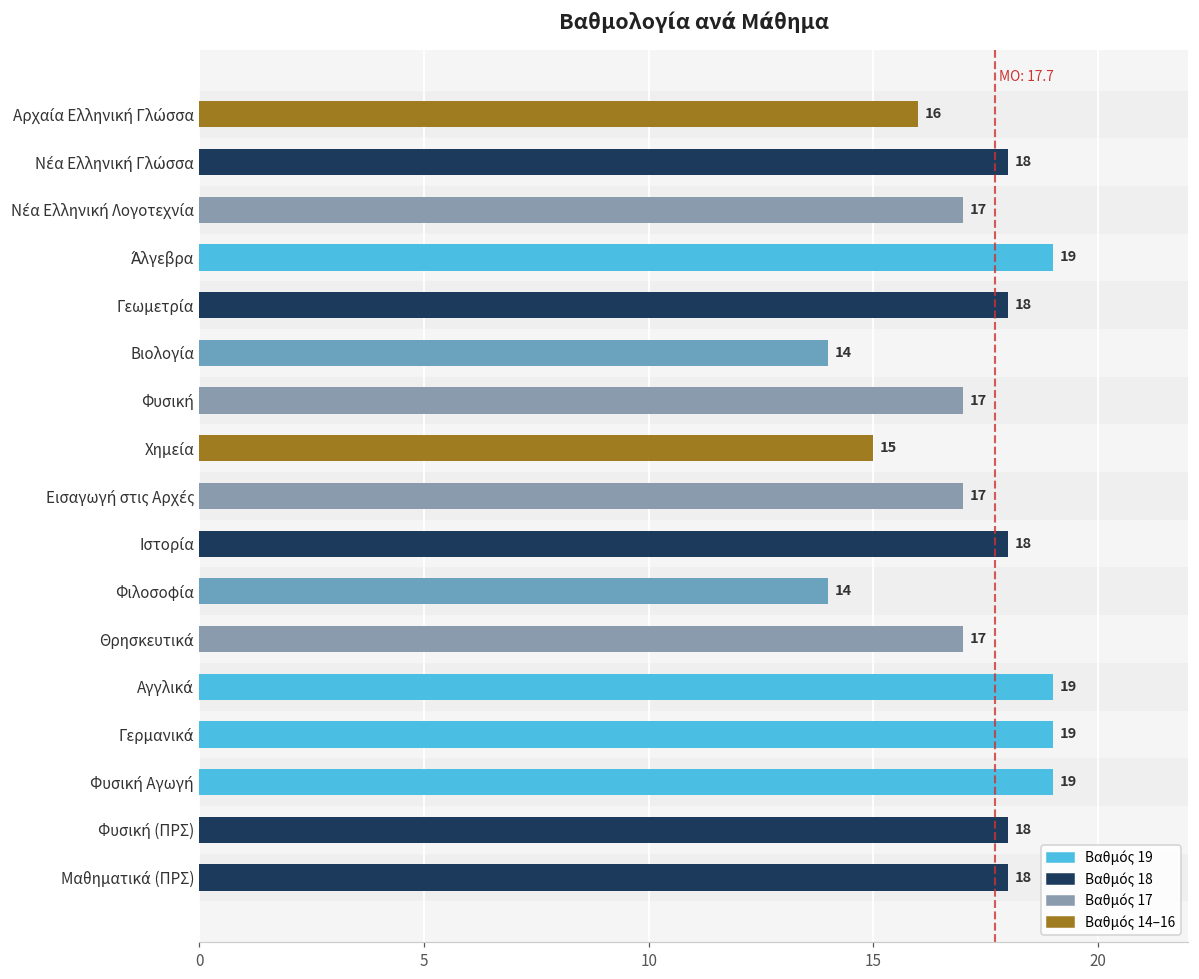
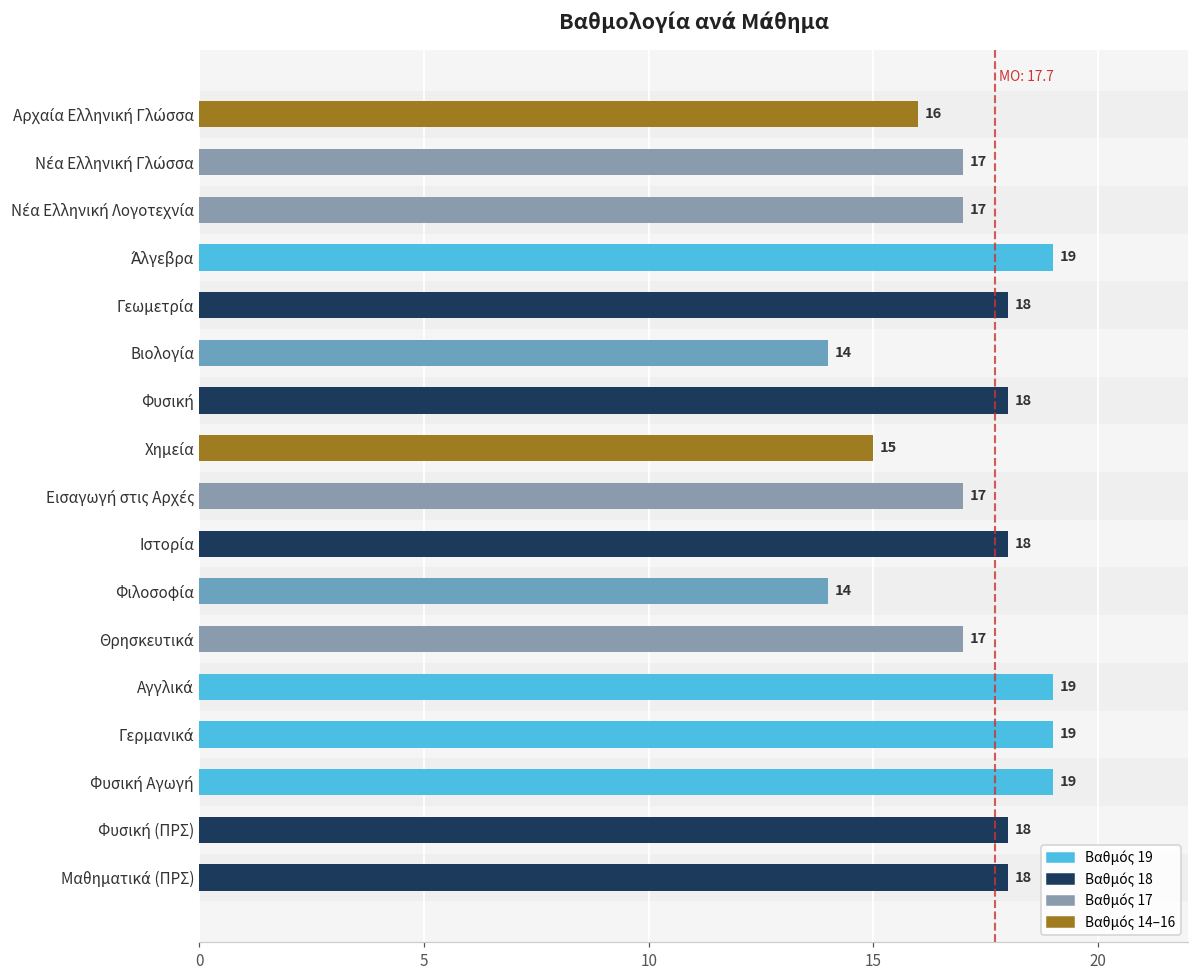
  {
    "Αρχαία Ελληνική Γλώσσα": 16,
-   "Νέα Ελληνική Γλώσσα": 18,
+   "Νέα Ελληνική Γλώσσα": 17,
    "Νέα Ελληνική Λογοτεχνία": 17,
    "Άλγεβρα": 19,
    "Γεωμετρία": 18,
    "Βιολογία": 14,
-   "Φυσική": 17,
+   "Φυσική": 18,
    "Χημεία": 15,
    "Εισαγωγή στις Αρχές": 17,
    "Ιστορία": 18,
    "Φιλοσοφία": 14,
    "Θρησκευτικά": 17,
    "Αγγλικά": 19,
    "Γερμανικά": 19,
    "Φυσική Αγωγή": 19,
    "Φυσική (ΠΡΣ)": 18,
    "Μαθηματικά (ΠΡΣ)": 18
  }
